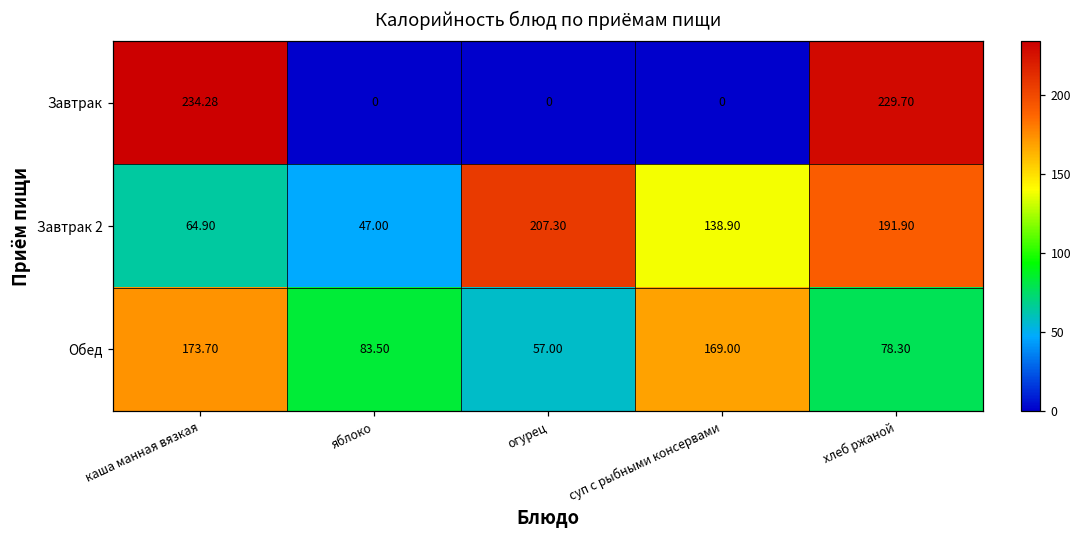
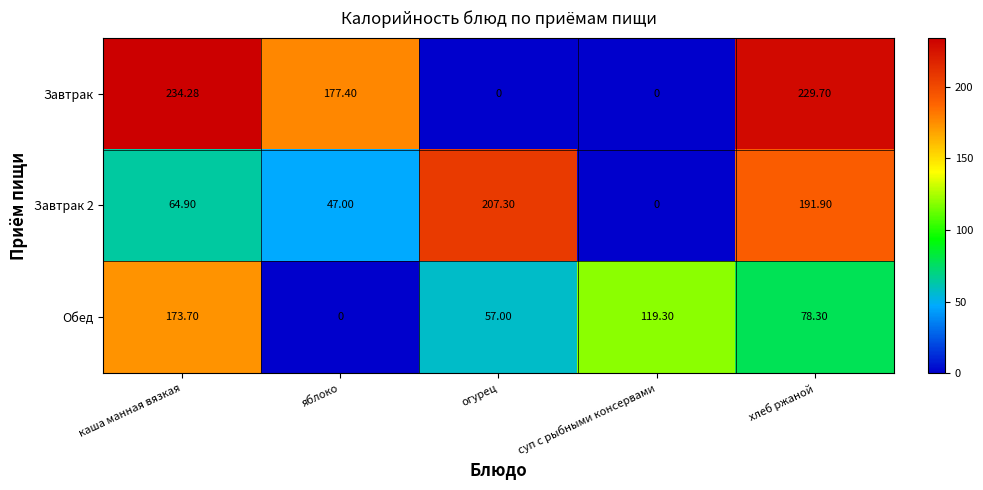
  {
    "Завтрак": {
      "каша манная вязкая": 234.28,
-     "яблоко": 0,
+     "яблоко": 177.40,
      "огурец": 0,
      "суп с рыбными консервами": 0,
      "хлеб ржаной": 229.70
    },
    "Завтрак 2": {
      "каша манная вязкая": 64.90,
      "яблоко": 47.00,
      "огурец": 207.30,
-     "суп с рыбными консервами": 138.90,
+     "суп с рыбными консервами": 0,
      "хлеб ржаной": 191.90
    },
    "Обед": {
      "каша манная вязкая": 173.70,
-     "яблоко": 83.50,
+     "яблоко": 0,
      "огурец": 57.00,
-     "суп с рыбными консервами": 169.00,
+     "суп с рыбными консервами": 119.30,
      "хлеб ржаной": 78.30
    }
  }
